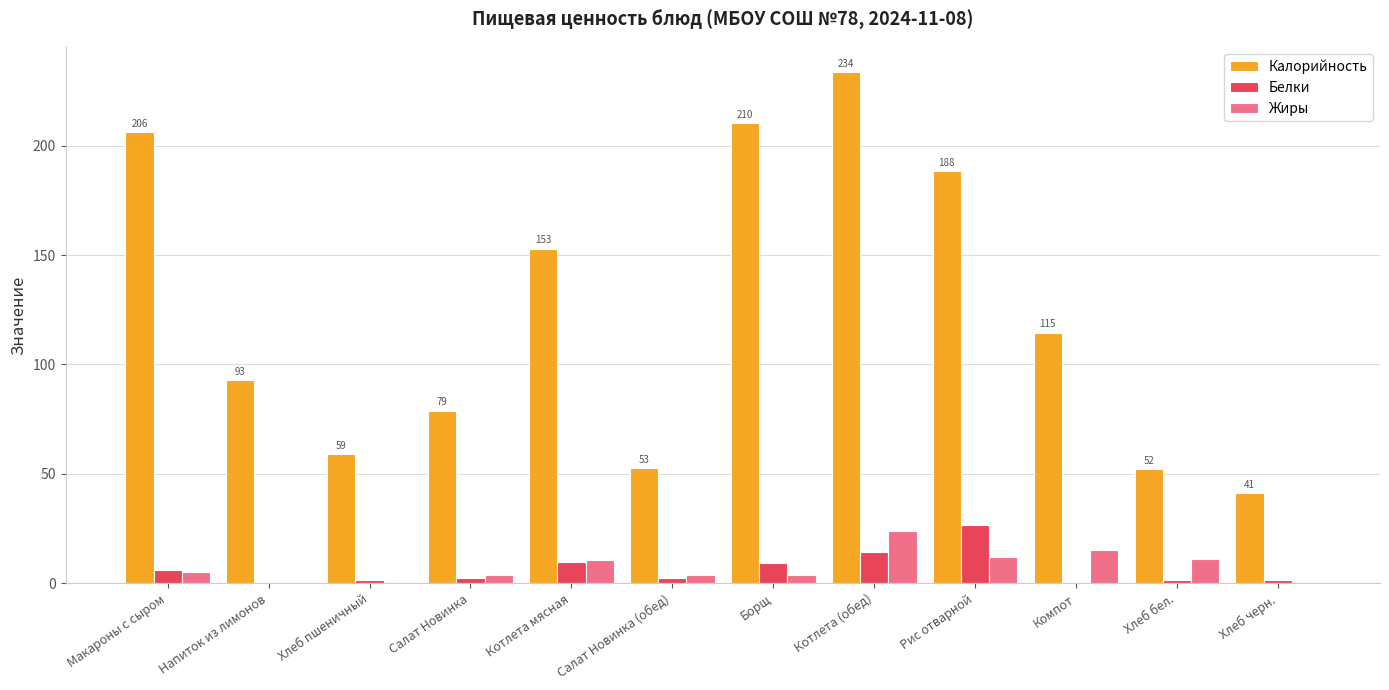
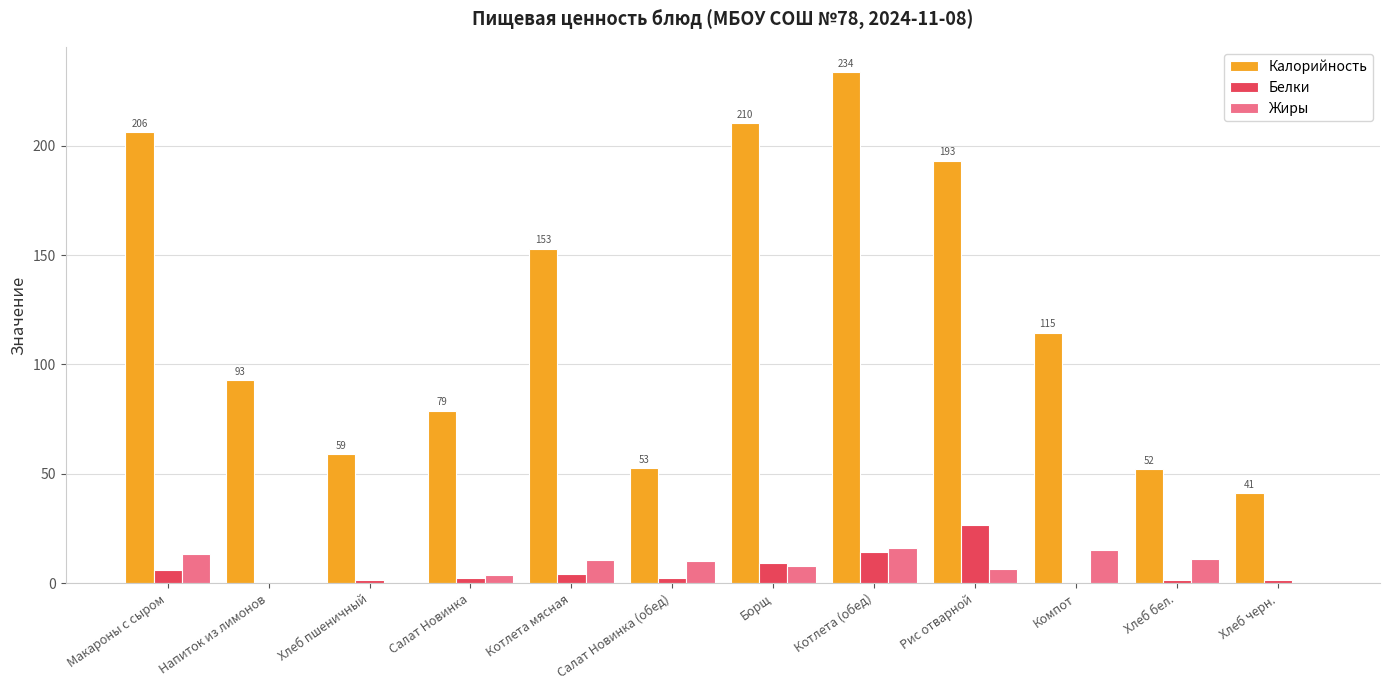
  {
    "Калорийность": {
      "Макароны с сыром": 206,
      "Напиток из лимонов": 93,
      "Хлеб пшеничный": 59,
      "Салат Новинка": 79,
      "Котлета мясная": 153,
      "Салат Новинка (обед)": 53,
      "Борщ": 210,
      "Котлета (обед)": 234,
-     "Рис отварной": 188,
+     "Рис отварной": 193,
      "Компот": 115,
      "Хлеб бел.": 52,
      "Хлеб черн.": 41
    },
    "Белки": {
      "Макароны с сыром": 6,
      "Хлеб пшеничный": 2,
      "Салат Новинка": 2,
-     "Котлета мясная": 10,
+     "Котлета мясная": 4,
      "Салат Новинка (обед)": 2,
      "Борщ": 9,
      "Котлета (обед)": 14,
      "Рис отварной": 27,
      "Хлеб бел.": 2,
      "Хлеб черн.": 1
    },
    "Жиры": {
-     "Макароны с сыром": 5,
+     "Макароны с сыром": 13,
      "Напиток из лимонов": 0,
      "Салат Новинка": 4,
      "Котлета мясная": 11,
-     "Салат Новинка (обед)": 4,
-     "Борщ": 4,
-     "Котлета (обед)": 24,
-     "Рис отварной": 12,
+     "Салат Новинка (обед)": 10,
+     "Борщ": 8,
+     "Котлета (обед)": 16,
+     "Рис отварной": 7,
      "Компот": 15,
      "Хлеб бел.": 11
    }
  }
